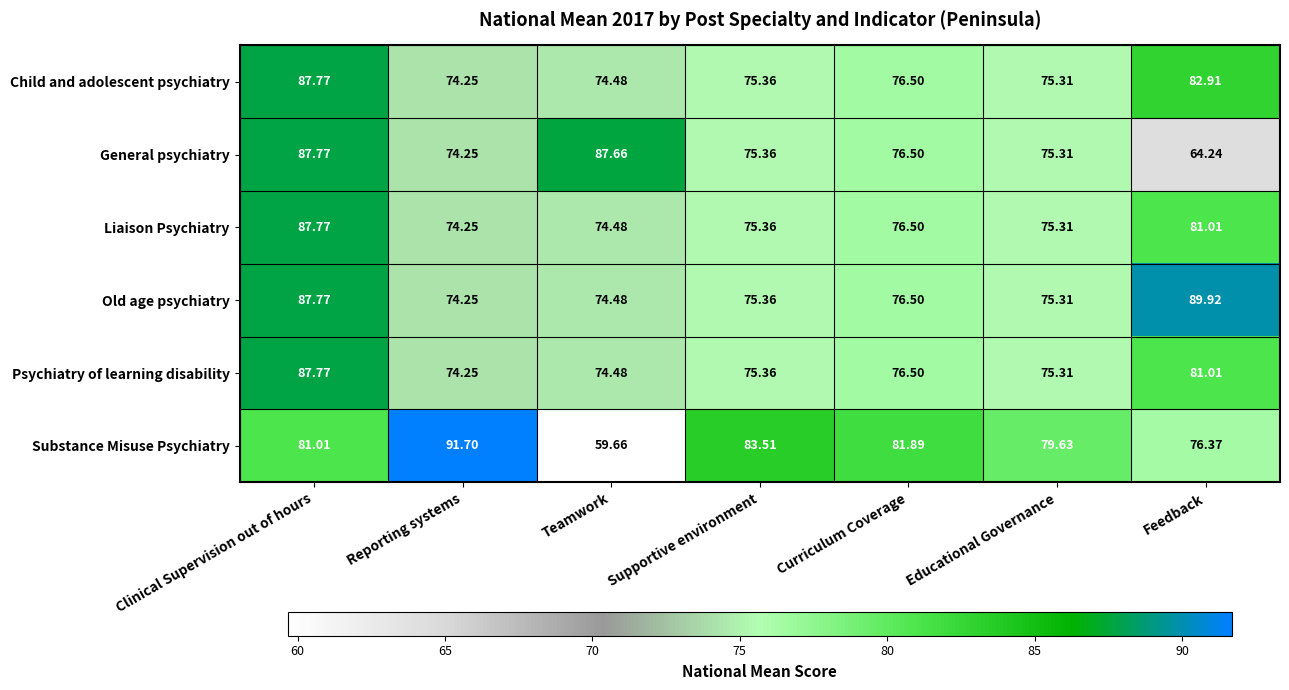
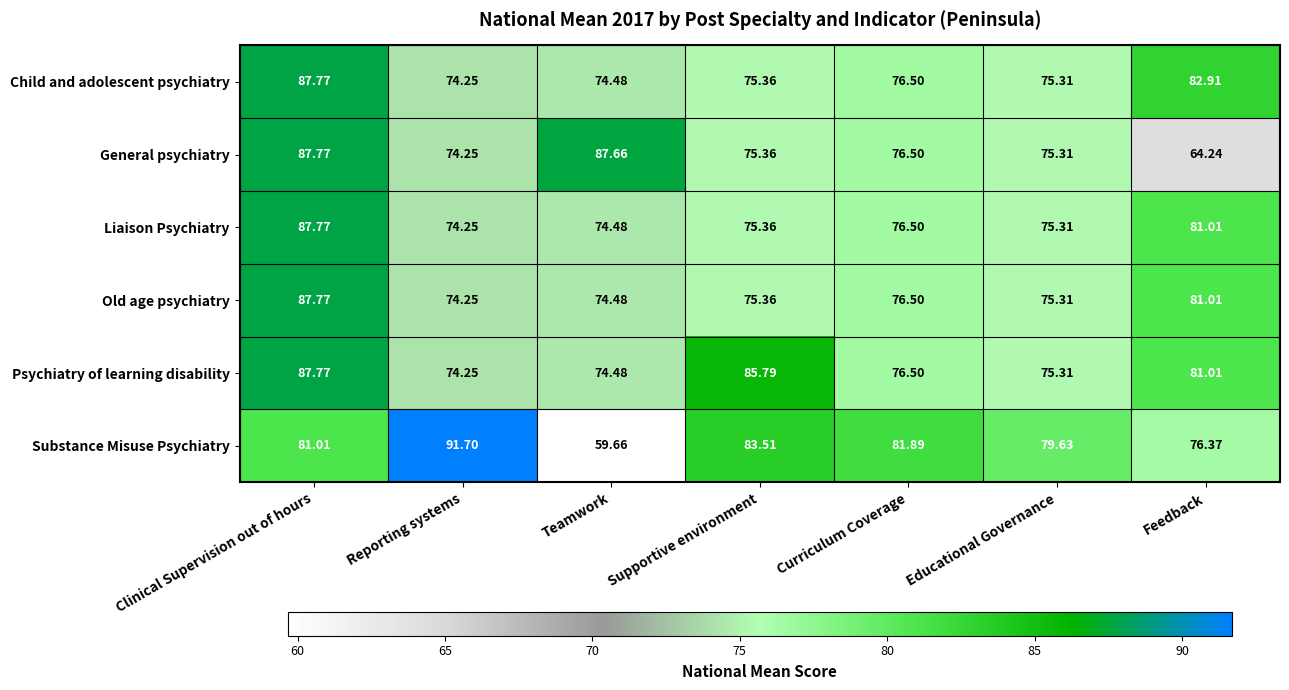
  {
    "Child and adolescent psychiatry": {
      "Clinical Supervision out of hours": 87.77,
      "Reporting systems": 74.25,
      "Teamwork": 74.48,
      "Supportive environment": 75.36,
      "Curriculum Coverage": 76.50,
      "Educational Governance": 75.31,
      "Feedback": 82.91
    },
    "General psychiatry": {
      "Clinical Supervision out of hours": 87.77,
      "Reporting systems": 74.25,
      "Teamwork": 87.66,
      "Supportive environment": 75.36,
      "Curriculum Coverage": 76.50,
      "Educational Governance": 75.31,
      "Feedback": 64.24
    },
    "Liaison Psychiatry": {
      "Clinical Supervision out of hours": 87.77,
      "Reporting systems": 74.25,
      "Teamwork": 74.48,
      "Supportive environment": 75.36,
      "Curriculum Coverage": 76.50,
      "Educational Governance": 75.31,
      "Feedback": 81.01
    },
    "Old age psychiatry": {
      "Clinical Supervision out of hours": 87.77,
      "Reporting systems": 74.25,
      "Teamwork": 74.48,
      "Supportive environment": 75.36,
      "Curriculum Coverage": 76.50,
      "Educational Governance": 75.31,
-     "Feedback": 89.92
+     "Feedback": 81.01
    },
    "Psychiatry of learning disability": {
      "Clinical Supervision out of hours": 87.77,
      "Reporting systems": 74.25,
      "Teamwork": 74.48,
-     "Supportive environment": 75.36,
+     "Supportive environment": 85.79,
      "Curriculum Coverage": 76.50,
      "Educational Governance": 75.31,
      "Feedback": 81.01
    },
    "Substance Misuse Psychiatry": {
      "Clinical Supervision out of hours": 81.01,
      "Reporting systems": 91.70,
      "Teamwork": 59.66,
      "Supportive environment": 83.51,
      "Curriculum Coverage": 81.89,
      "Educational Governance": 79.63,
      "Feedback": 76.37
    }
  }
